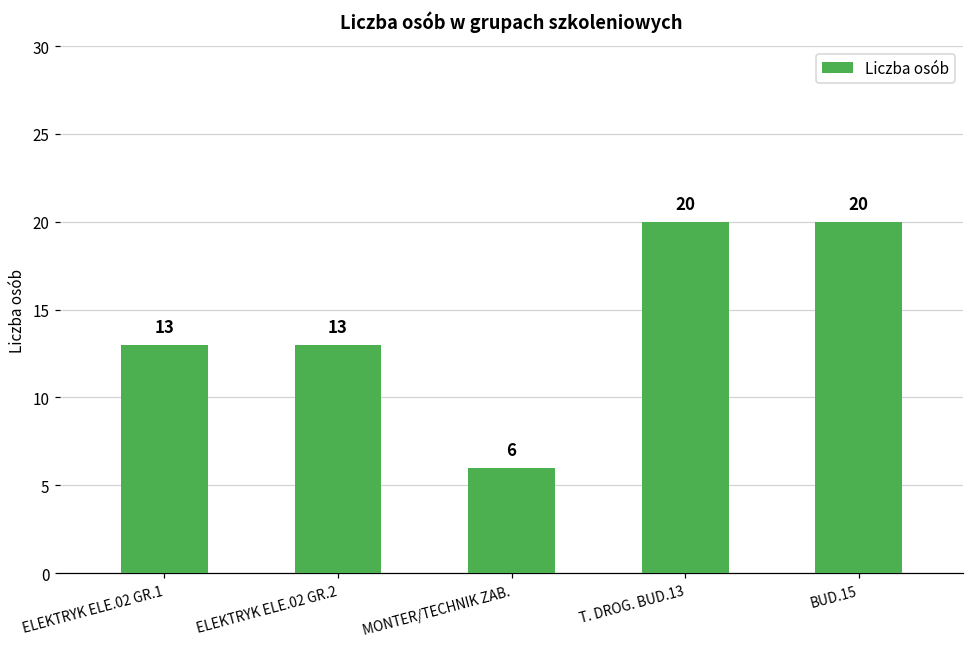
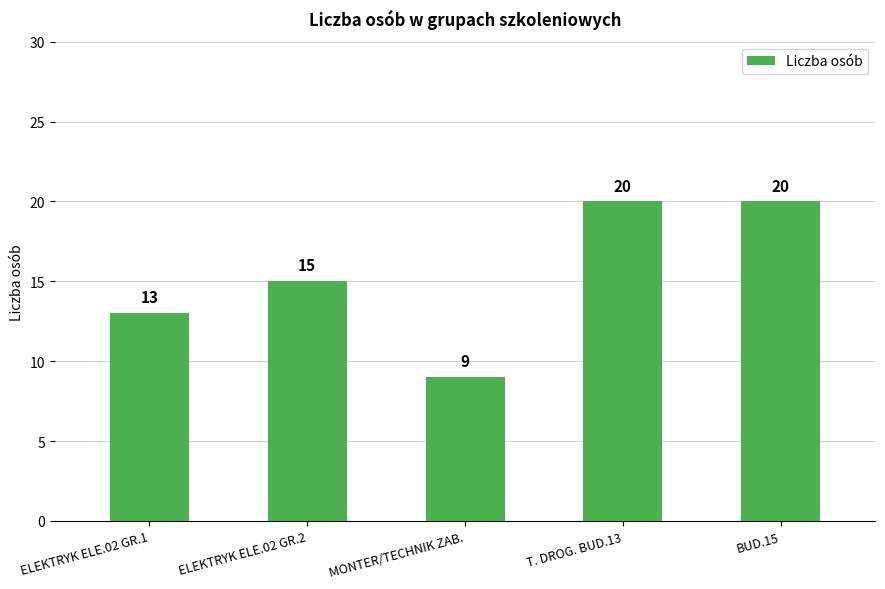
  {
    "ELEKTRYK ELE.02 GR.1": 13,
-   "ELEKTRYK ELE.02 GR.2": 13,
-   "MONTER/TECHNIK ZAB.": 6,
+   "ELEKTRYK ELE.02 GR.2": 15,
+   "MONTER/TECHNIK ZAB.": 9,
    "T. DROG. BUD.13": 20,
    "BUD.15": 20
  }
